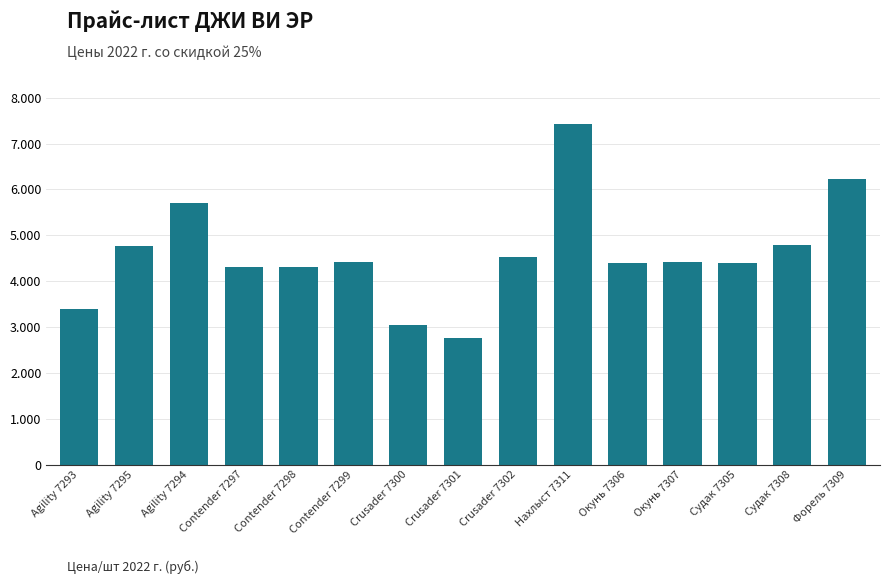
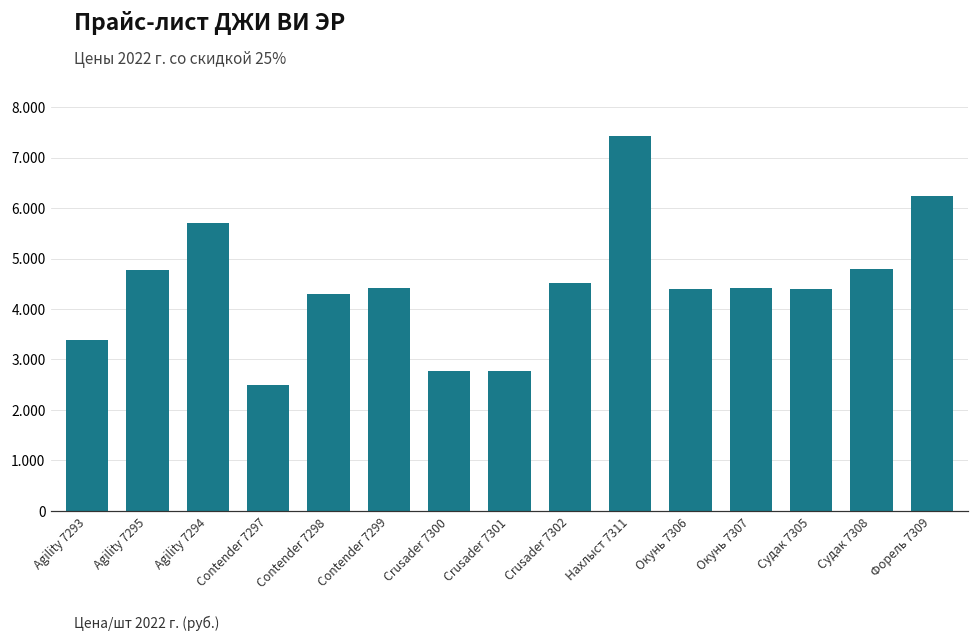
  {
    "Agility 7293": 3.4,
    "Agility 7295": 4.8,
    "Agility 7294": 5.7,
-   "Contender 7297": 4.3,
+   "Contender 7297": 2.5,
    "Contender 7298": 4.3,
    "Contender 7299": 4.4,
-   "Crusader 7300": 3.0,
+   "Crusader 7300": 2.8,
    "Crusader 7301": 2.8,
    "Crusader 7302": 4.5,
    "Нахлыст 7311": 7.4,
    "Окунь 7306": 4.4,
    "Окунь 7307": 4.4,
    "Судак 7305": 4.4,
    "Судак 7308": 4.8,
    "Форель 7309": 6.2
  }
